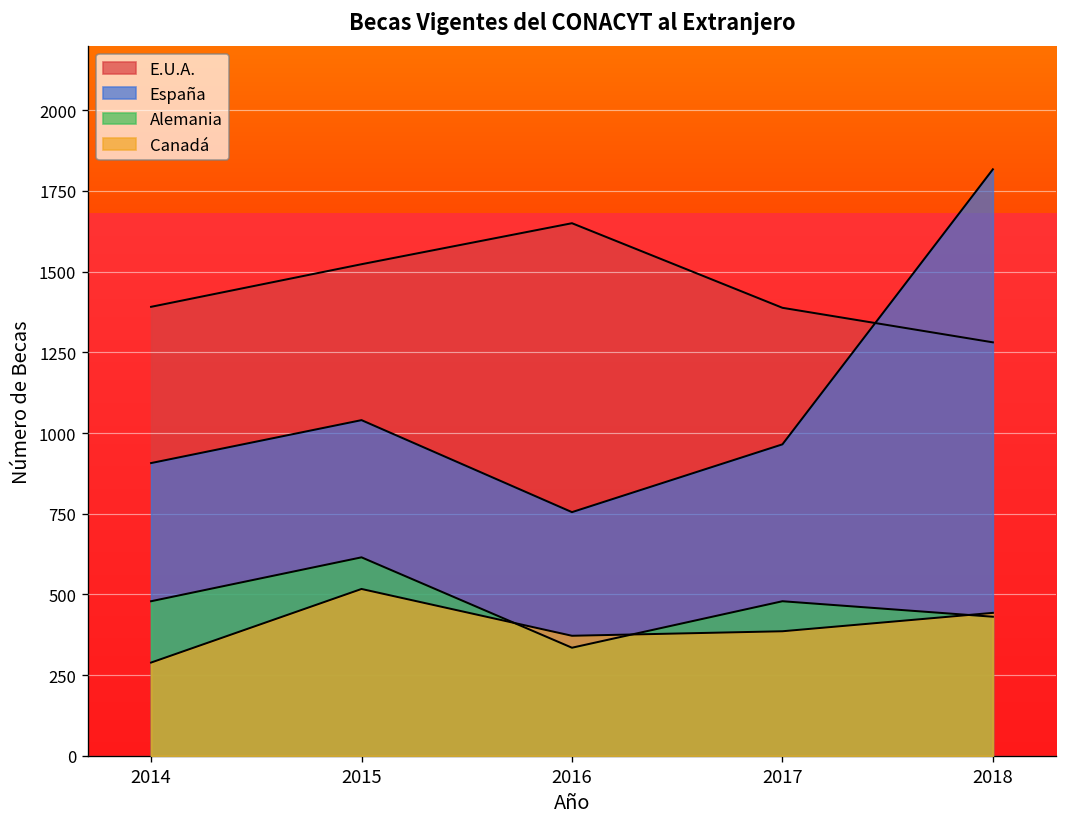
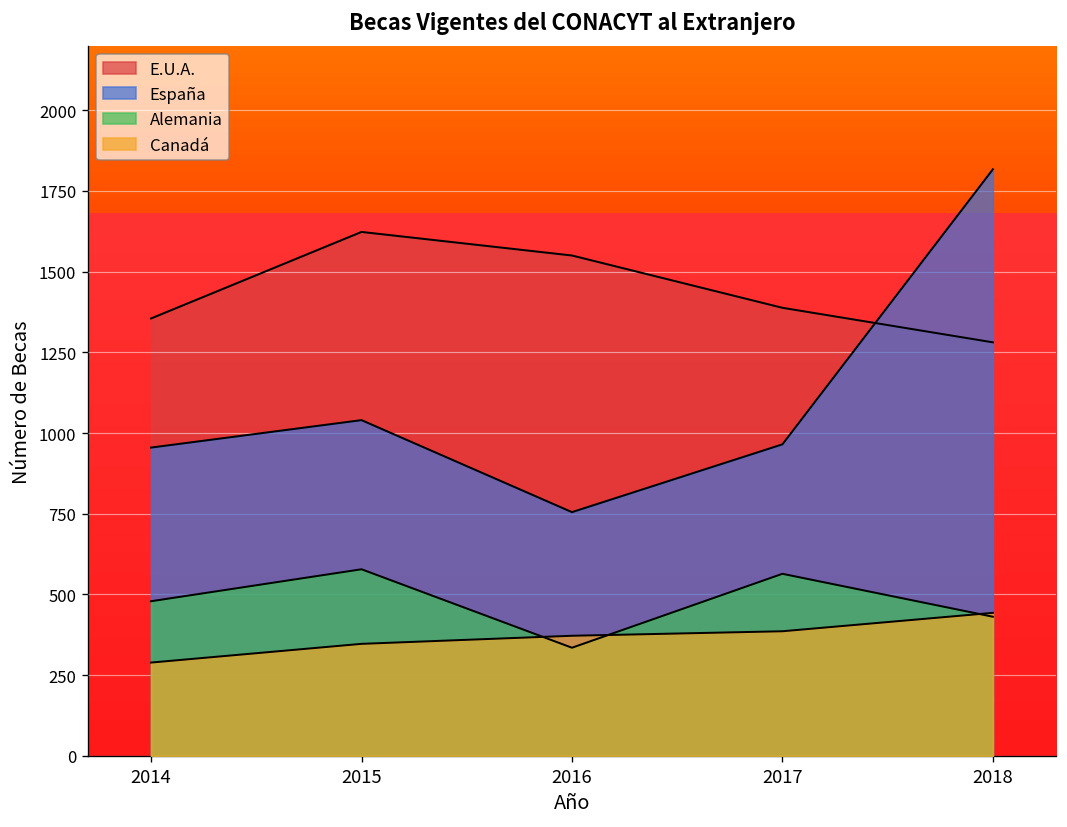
  {
    "E.U.A.": {
-     "2014": 1390,
-     "2015": 1520,
-     "2016": 1650,
+     "2014": 1360,
+     "2015": 1620,
+     "2016": 1550,
      "2017": 1390,
      "2018": 1280
    },
    "España": {
-     "2014": 910,
+     "2014": 960,
      "2015": 1040,
      "2016": 760,
      "2017": 970,
      "2018": 1820
    },
    "Alemania": {
      "2014": 480,
-     "2015": 620,
+     "2015": 580,
      "2016": 340,
-     "2017": 480,
+     "2017": 560,
      "2018": 430
    },
    "Canadá": {
      "2014": 290,
-     "2015": 520,
+     "2015": 350,
      "2016": 370,
      "2017": 390,
      "2018": 440
    }
  }
